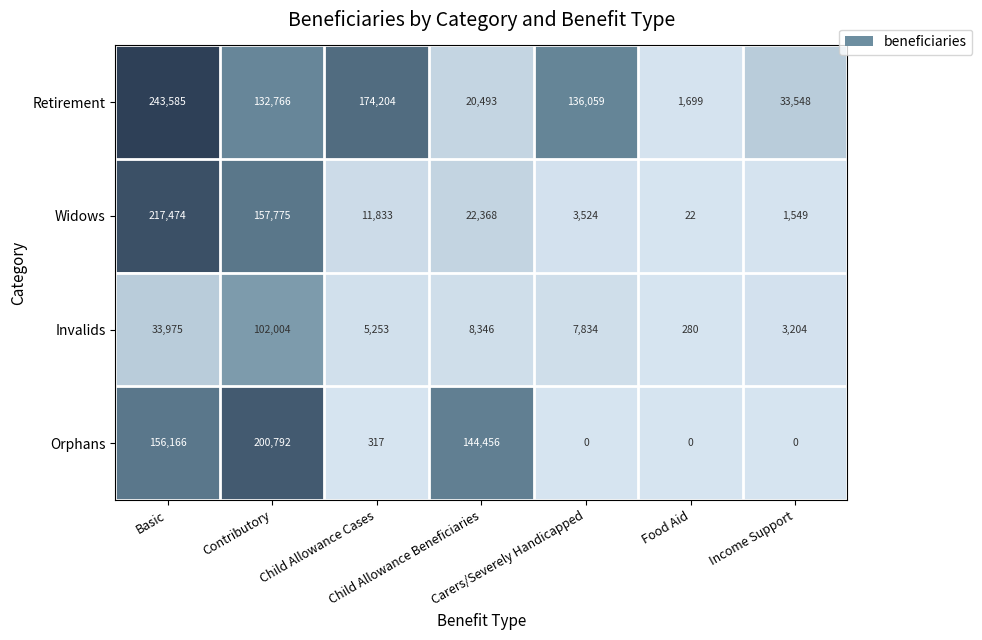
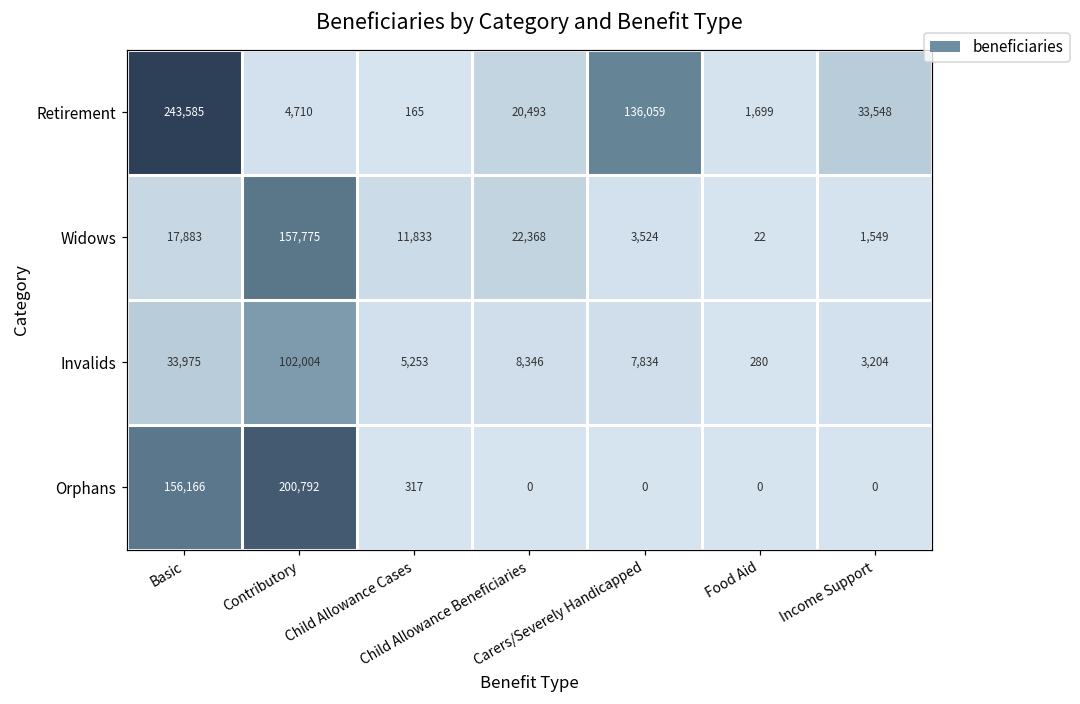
  {
    "Retirement": {
      "Basic": "243,585",
-     "Contributory": "132,766",
-     "Child Allowance Cases": "174,204",
+     "Contributory": "4,710",
+     "Child Allowance Cases": "165",
      "Child Allowance Beneficiaries": "20,493",
      "Carers/Severely Handicapped": "136,059",
      "Food Aid": "1,699",
      "Income Support": "33,548"
    },
    "Widows": {
-     "Basic": "217,474",
+     "Basic": "17,883",
      "Contributory": "157,775",
      "Child Allowance Cases": "11,833",
      "Child Allowance Beneficiaries": "22,368",
      "Carers/Severely Handicapped": "3,524",
      "Food Aid": "22",
      "Income Support": "1,549"
    },
    "Invalids": {
      "Basic": "33,975",
      "Contributory": "102,004",
      "Child Allowance Cases": "5,253",
      "Child Allowance Beneficiaries": "8,346",
      "Carers/Severely Handicapped": "7,834",
      "Food Aid": "280",
      "Income Support": "3,204"
    },
    "Orphans": {
      "Basic": "156,166",
      "Contributory": "200,792",
      "Child Allowance Cases": "317",
-     "Child Allowance Beneficiaries": "144,456",
+     "Child Allowance Beneficiaries": "0",
      "Carers/Severely Handicapped": "0",
      "Food Aid": "0",
      "Income Support": "0"
    }
  }
